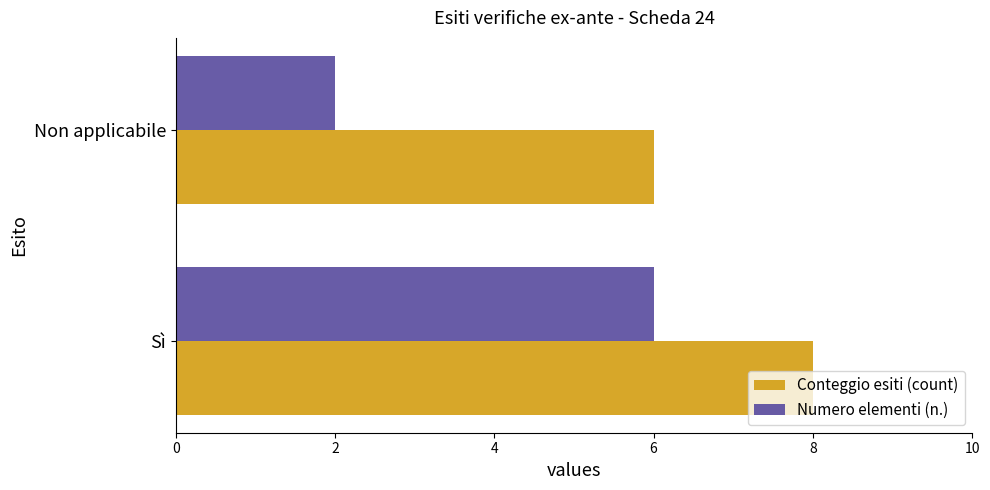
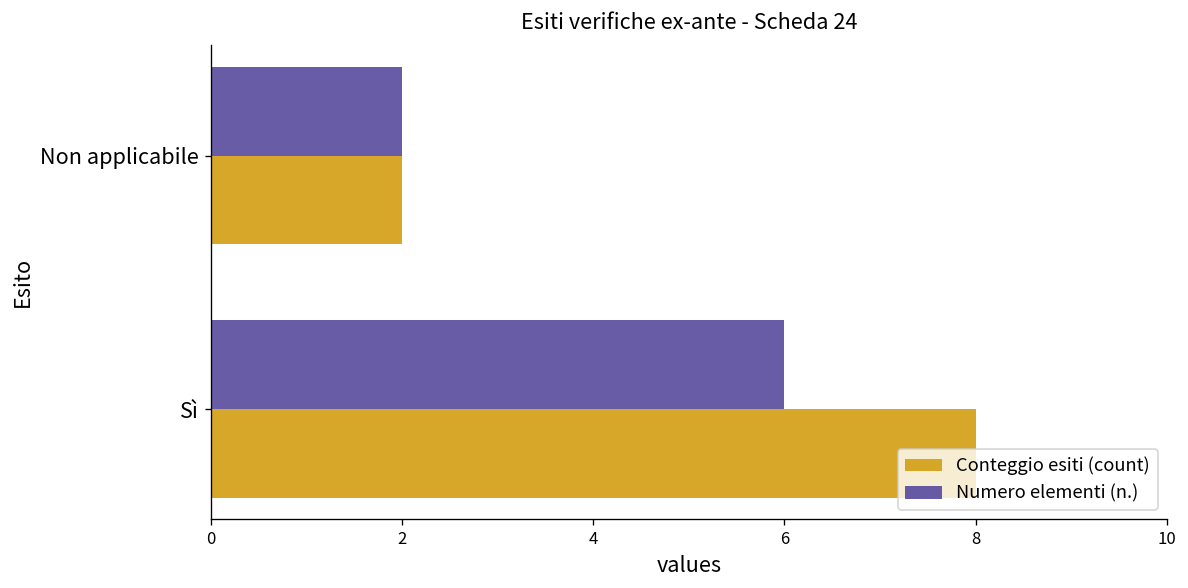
  {
    "Conteggio esiti (count)": {
-     "Non applicabile": 6
+     "Non applicabile": 2
    },
    "Numero elementi (n.)": {
      "Non applicabile": 2,
      "Sì": 6
    }
  }
